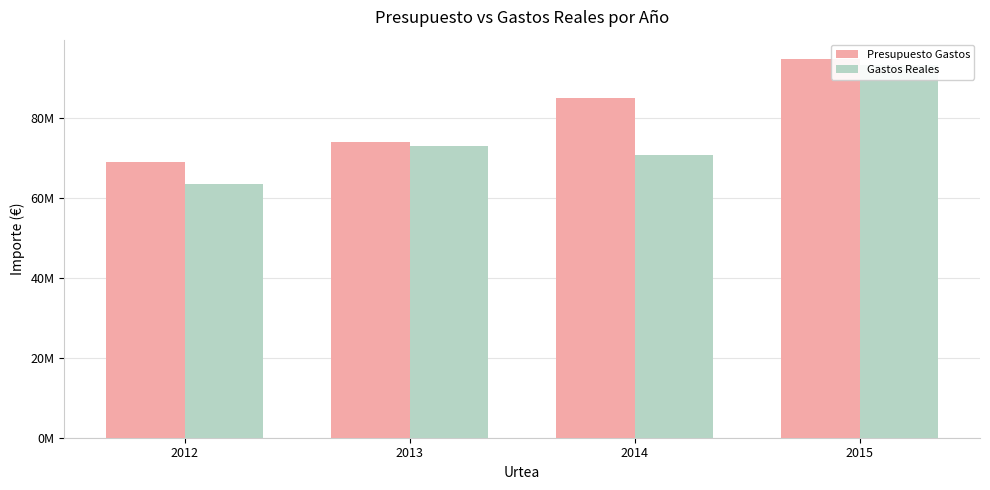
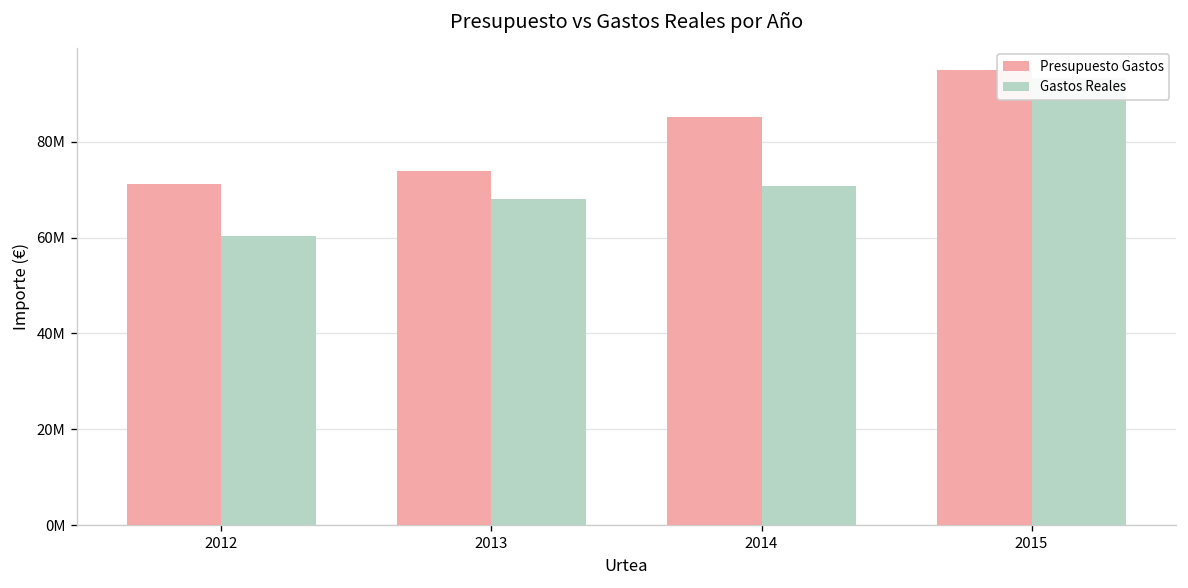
  {
    "Presupuesto Gastos": {
-     "2012": 69000000,
+     "2012": 71000000,
      "2013": 74000000,
      "2014": 85000000,
      "2015": 95000000
    },
    "Gastos Reales": {
-     "2012": 63000000,
-     "2013": 73000000,
+     "2012": 60000000,
+     "2013": 68000000,
      "2014": 71000000
    }
  }
